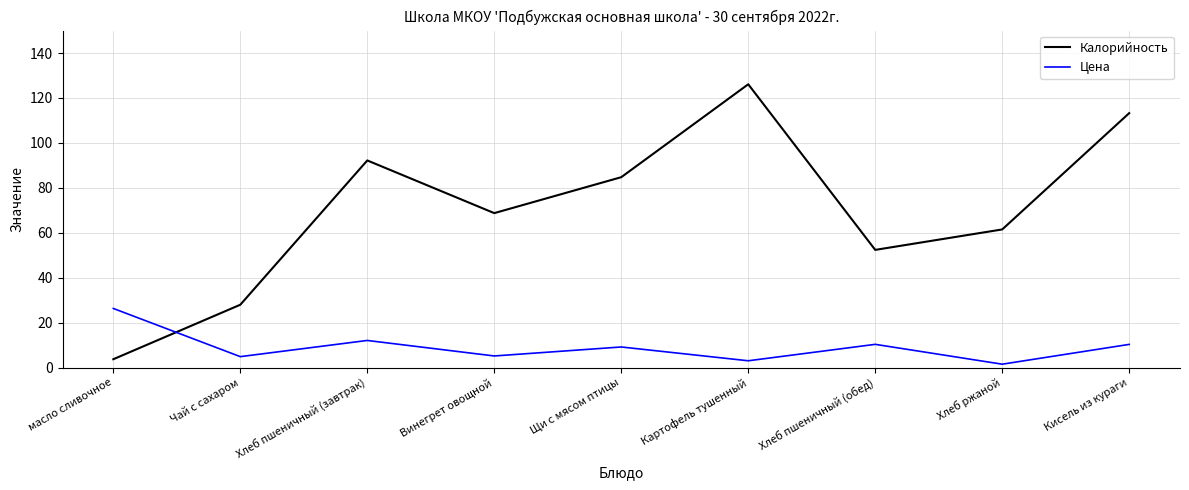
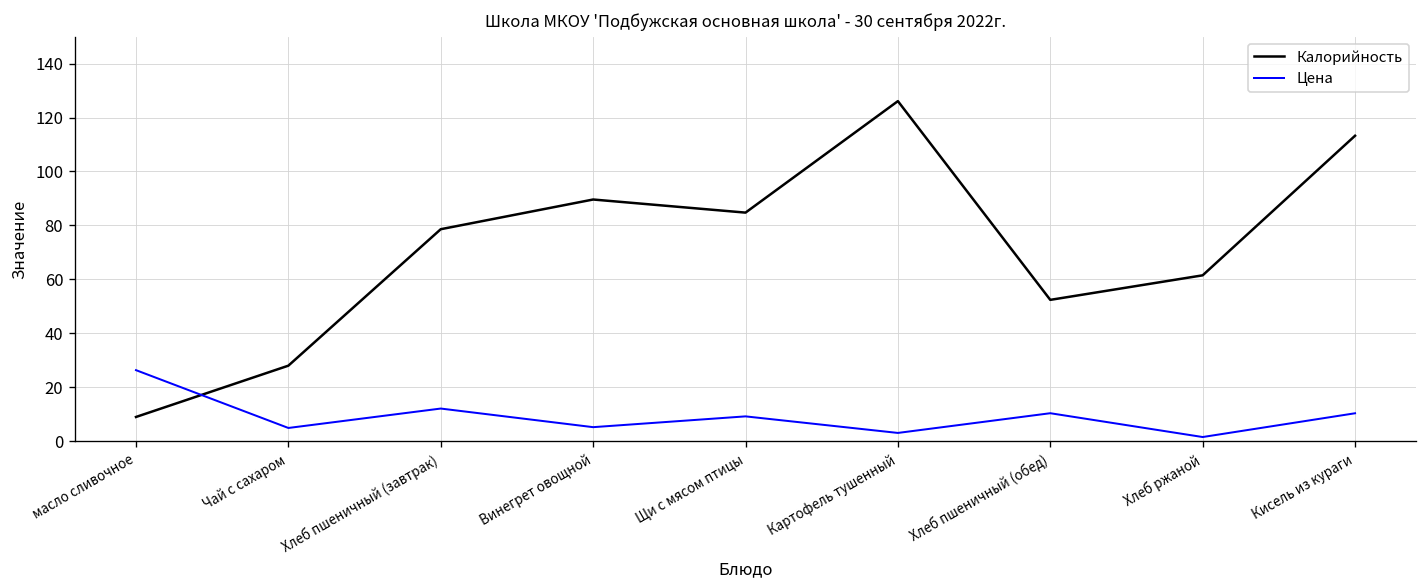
  {
    "Калорийность": {
-     "масло сливочное": 4,
+     "масло сливочное": 9,
      "Чай с сахаром": 28,
-     "Хлеб пшеничный (завтрак)": 92,
-     "Винегрет овощной": 69,
+     "Хлеб пшеничный (завтрак)": 79,
+     "Винегрет овощной": 90,
      "Щи с мясом птицы": 85,
      "Картофель тушенный": 126,
      "Хлеб пшеничный (обед)": 52,
      "Хлеб ржаной": 62,
      "Кисель из кураги": 113
    },
    "Цена": {
      "масло сливочное": 26,
      "Чай с сахаром": 5,
      "Хлеб пшеничный (завтрак)": 12,
      "Винегрет овощной": 5,
      "Щи с мясом птицы": 9,
      "Картофель тушенный": 3,
      "Хлеб пшеничный (обед)": 10,
      "Хлеб ржаной": 2,
      "Кисель из кураги": 10
    }
  }
